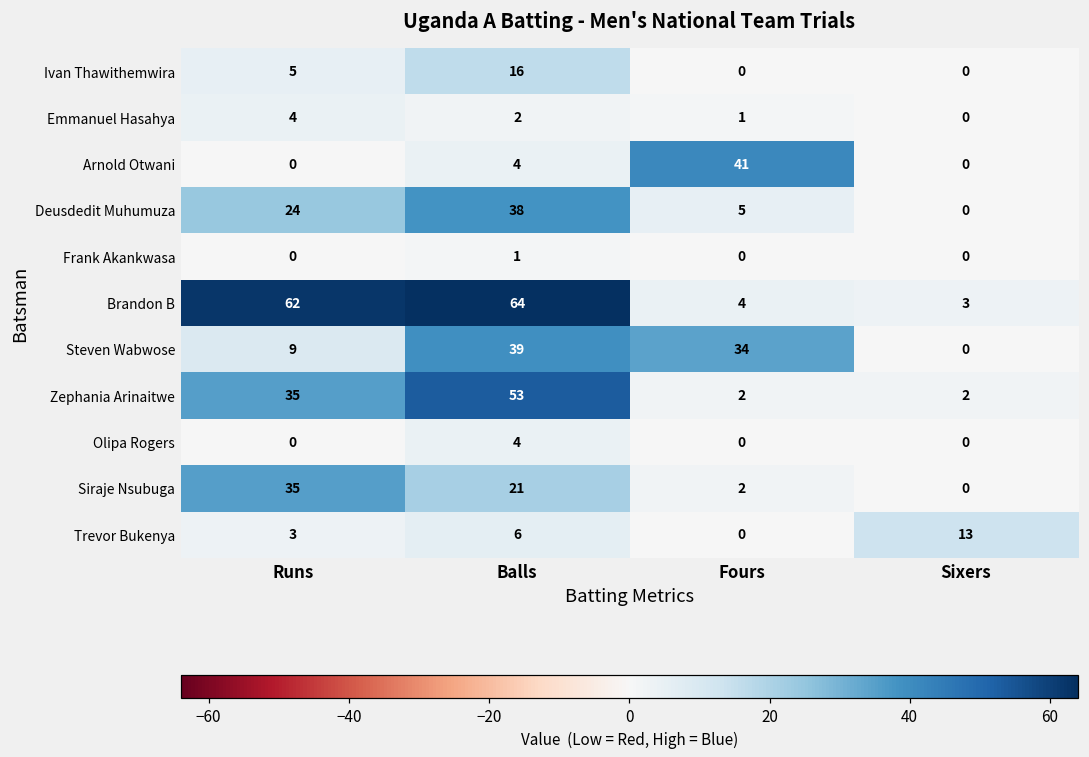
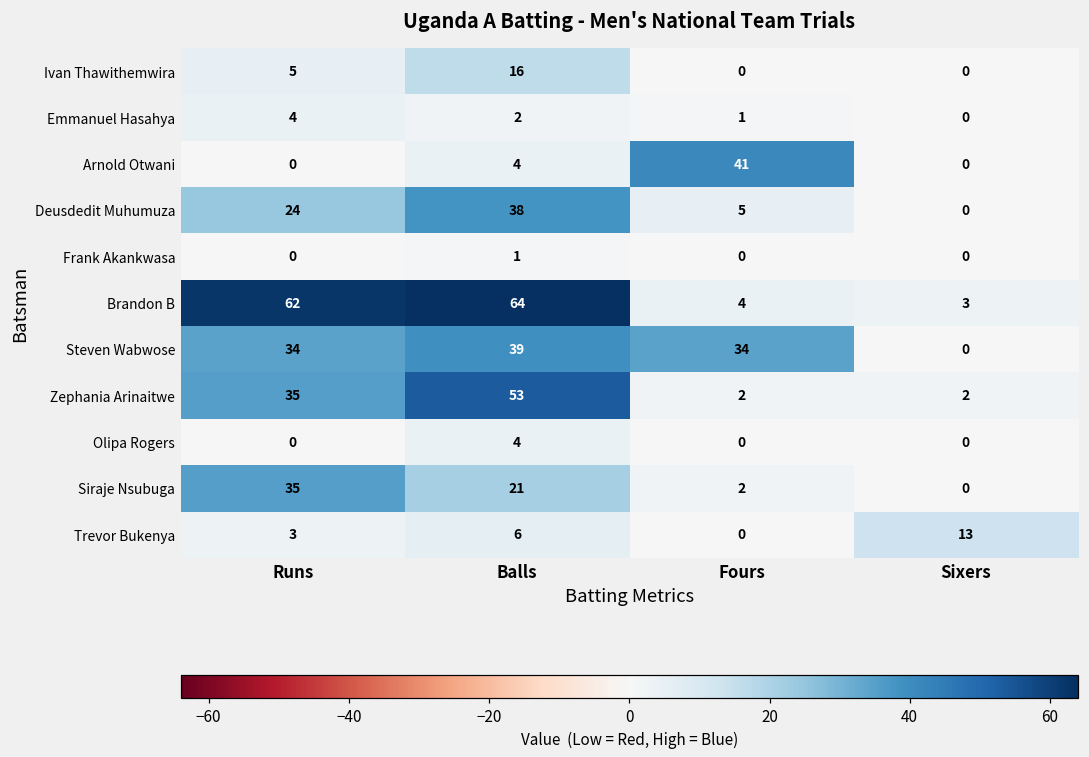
  {
    "Ivan Thawithemwira": {
      "Runs": 5,
      "Balls": 16,
      "Fours": 0,
      "Sixers": 0
    },
    "Emmanuel Hasahya": {
      "Runs": 4,
      "Balls": 2,
      "Fours": 1,
      "Sixers": 0
    },
    "Arnold Otwani": {
      "Runs": 0,
      "Balls": 4,
      "Fours": 41,
      "Sixers": 0
    },
    "Deusdedit Muhumuza": {
      "Runs": 24,
      "Balls": 38,
      "Fours": 5,
      "Sixers": 0
    },
    "Frank Akankwasa": {
      "Runs": 0,
      "Balls": 1,
      "Fours": 0,
      "Sixers": 0
    },
    "Brandon B": {
      "Runs": 62,
      "Balls": 64,
      "Fours": 4,
      "Sixers": 3
    },
    "Steven Wabwose": {
-     "Runs": 9,
+     "Runs": 34,
      "Balls": 39,
      "Fours": 34,
      "Sixers": 0
    },
    "Zephania Arinaitwe": {
      "Runs": 35,
      "Balls": 53,
      "Fours": 2,
      "Sixers": 2
    },
    "Olipa Rogers": {
      "Runs": 0,
      "Balls": 4,
      "Fours": 0,
      "Sixers": 0
    },
    "Siraje Nsubuga": {
      "Runs": 35,
      "Balls": 21,
      "Fours": 2,
      "Sixers": 0
    },
    "Trevor Bukenya": {
      "Runs": 3,
      "Balls": 6,
      "Fours": 0,
      "Sixers": 13
    }
  }
